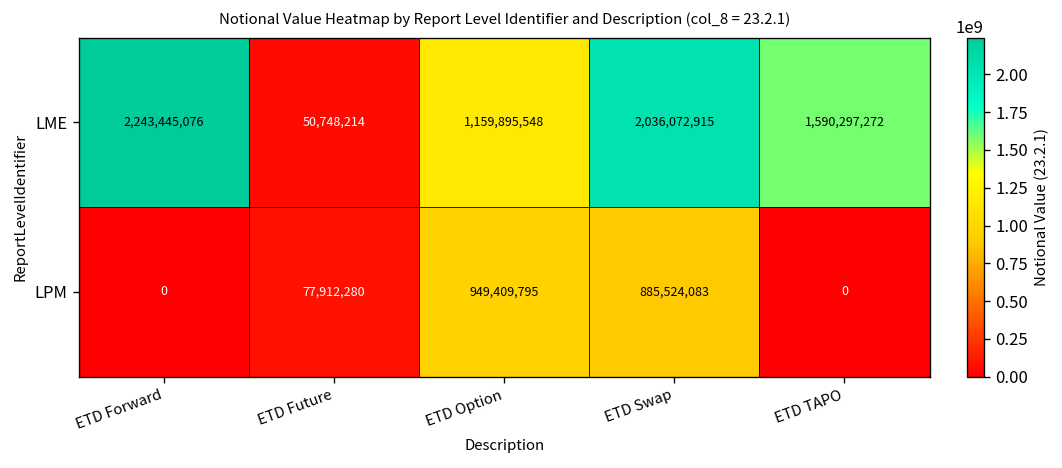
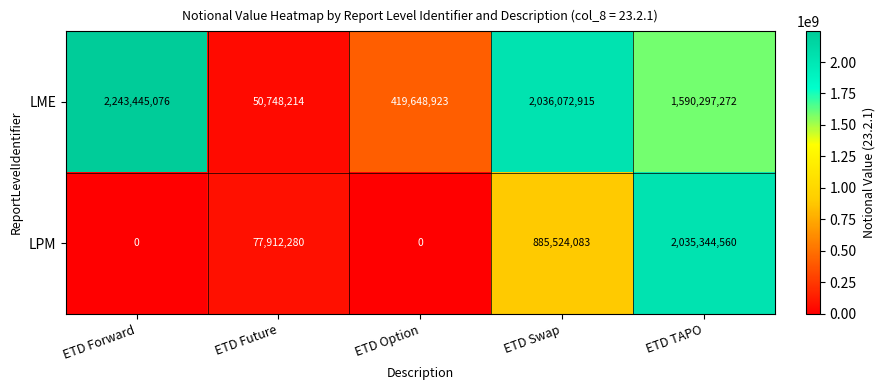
  {
    "LME": {
      "ETD Forward": "2,243,445,076",
      "ETD Future": "50,748,214",
-     "ETD Option": "1,159,895,548",
+     "ETD Option": "419,648,923",
      "ETD Swap": "2,036,072,915",
      "ETD TAPO": "1,590,297,272"
    },
    "LPM": {
      "ETD Forward": "0",
      "ETD Future": "77,912,280",
-     "ETD Option": "949,409,795",
+     "ETD Option": "0",
      "ETD Swap": "885,524,083",
-     "ETD TAPO": "0"
+     "ETD TAPO": "2,035,344,560"
    }
  }
